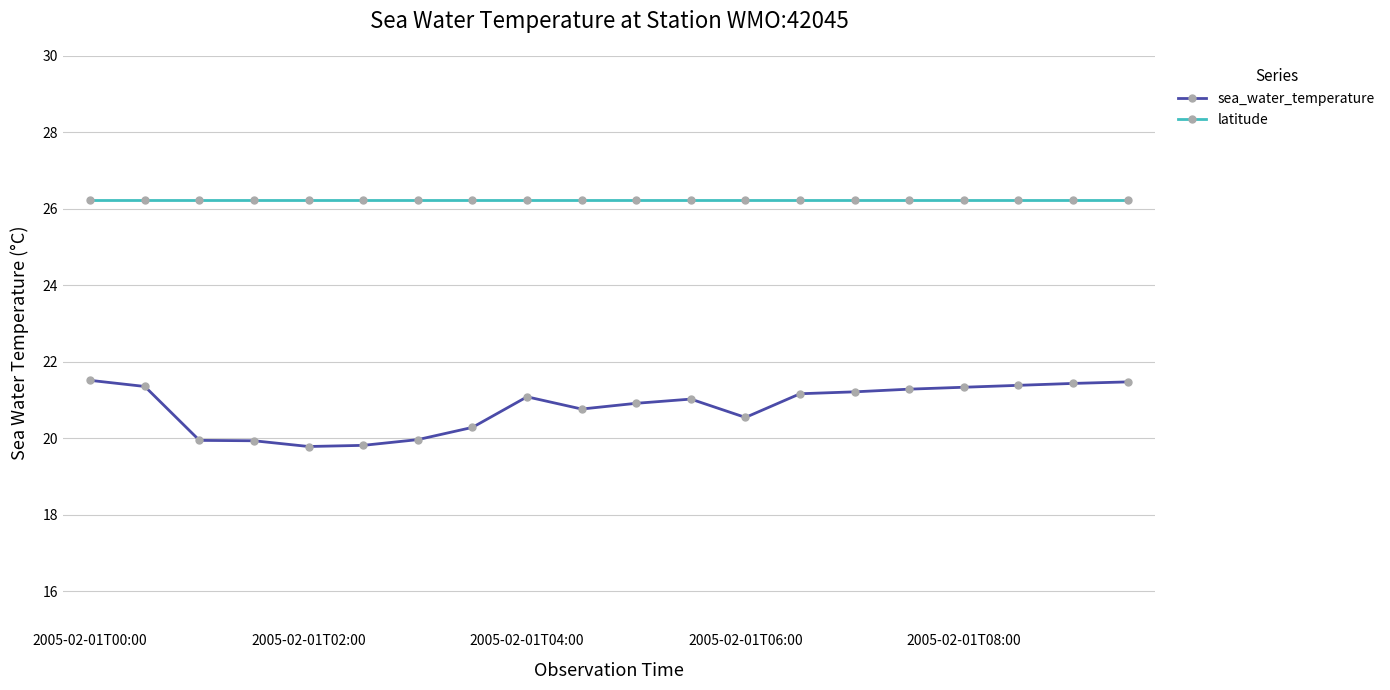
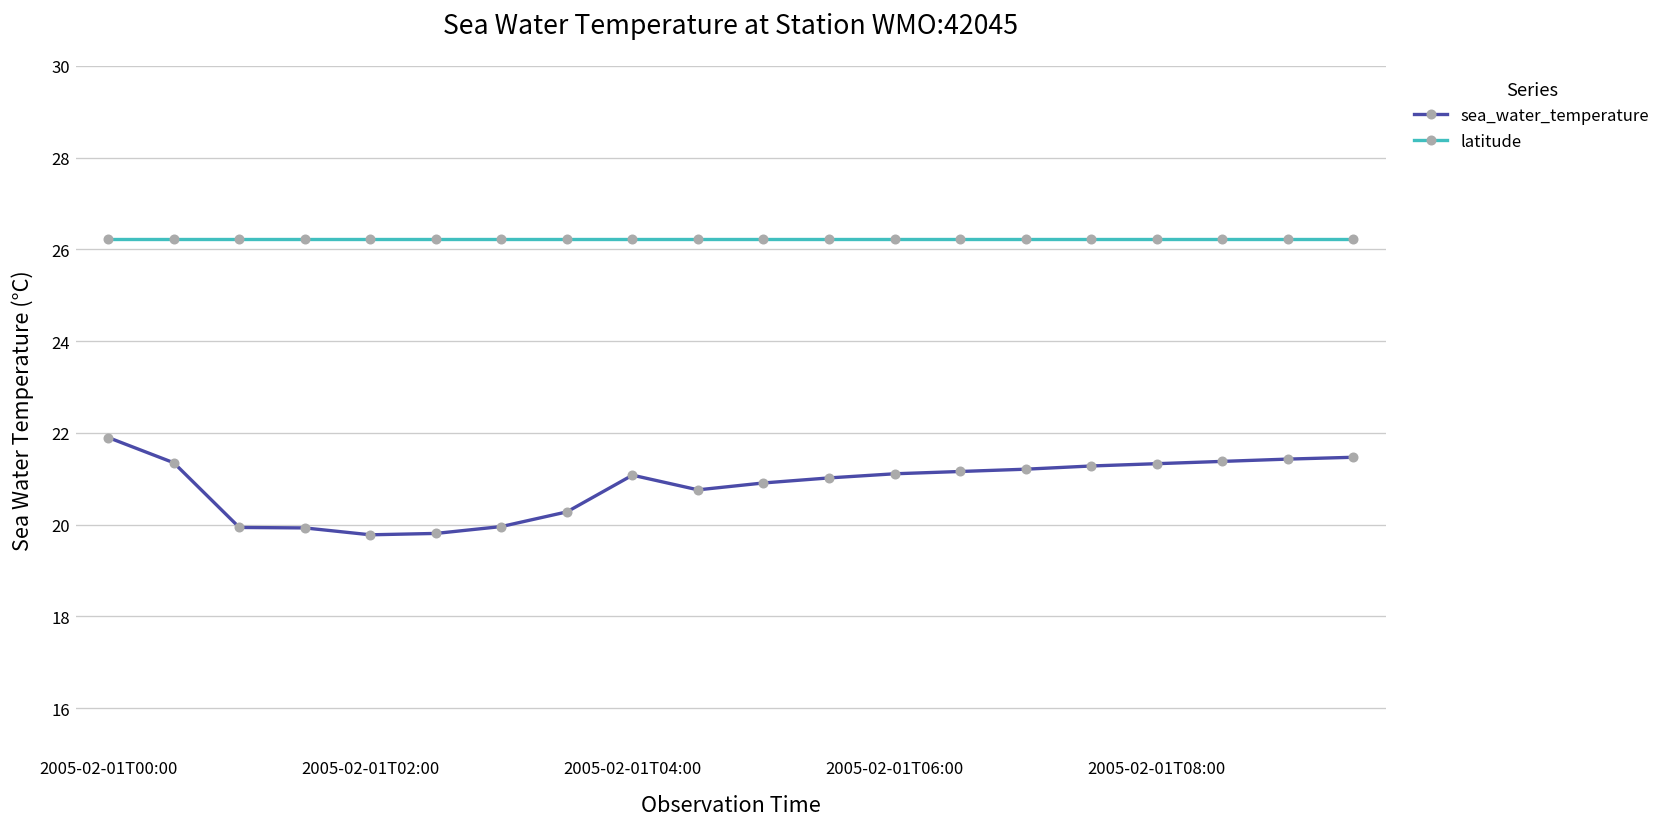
  {
    "sea_water_temperature": {
-     "2005-02-01T00:00": 21.5,
+     "2005-02-01T00:00": 21.9,
      "2005-02-01T02:00": 19.8,
      "2005-02-01T04:00": 21.1,
-     "2005-02-01T06:00": 20.5,
+     "2005-02-01T06:00": 21.1,
      "2005-02-01T08:00": 21.3
    },
    "latitude": {
      "2005-02-01T00:00": 26.2,
      "2005-02-01T02:00": 26.2,
      "2005-02-01T04:00": 26.2,
      "2005-02-01T06:00": 26.2,
      "2005-02-01T08:00": 26.2
    }
  }
